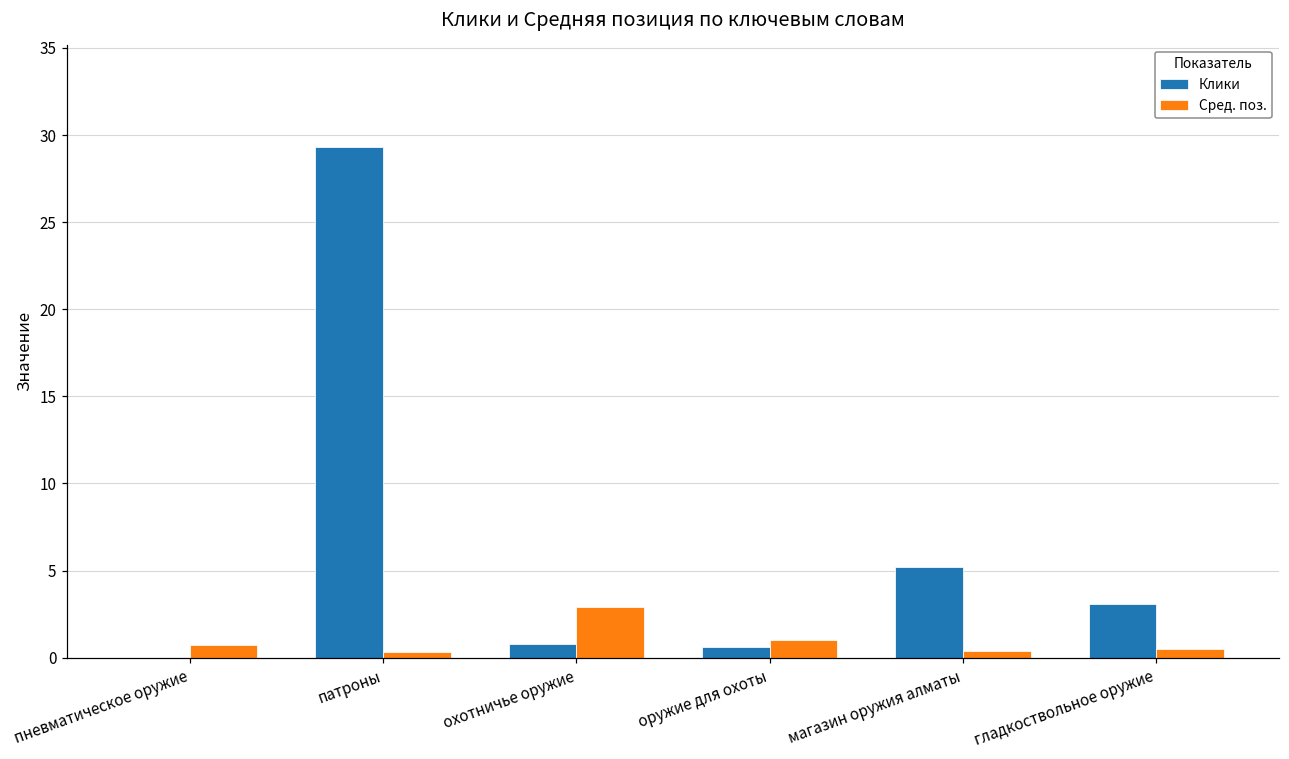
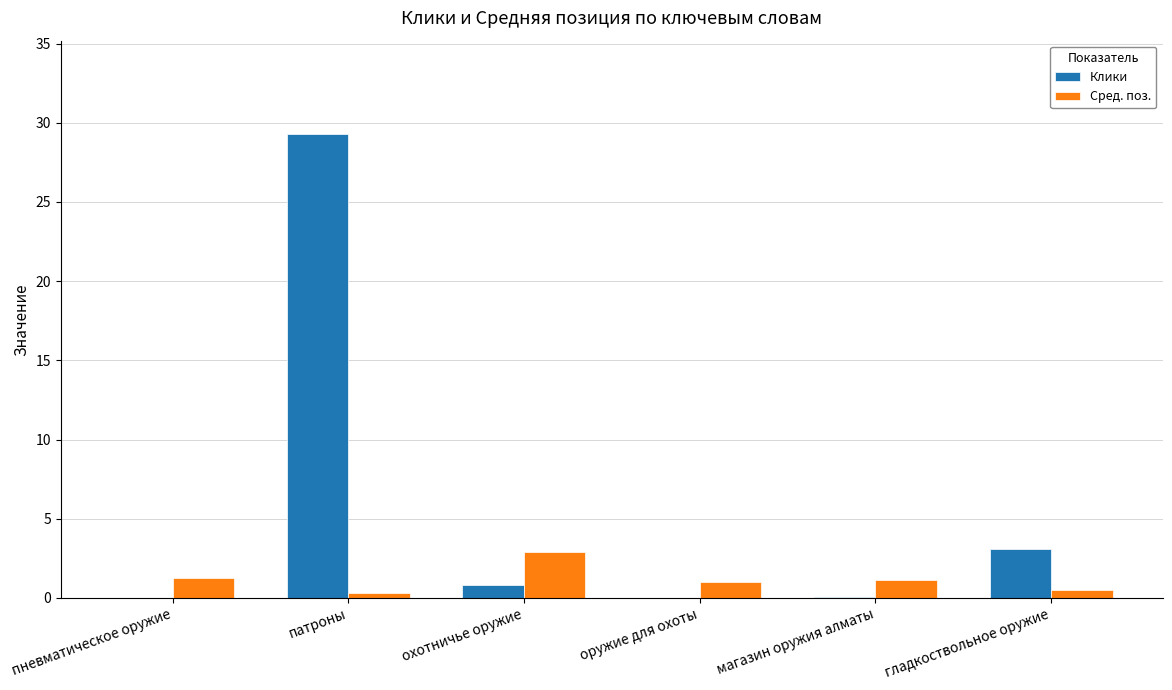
  {
    "Клики": {
      "пневматическое оружие": 0.0,
      "патроны": 29.3,
      "охотничье оружие": 0.8,
-     "оружие для охоты": 0.6,
-     "магазин оружия алматы": 5.2,
+     "оружие для охоты": 0.0,
+     "магазин оружия алматы": 0.0,
      "гладкоствольное оружие": 3.1
    },
    "Сред. поз.": {
-     "пневматическое оружие": 0.7,
+     "пневматическое оружие": 1.3,
      "патроны": 0.3,
      "охотничье оружие": 2.9,
      "оружие для охоты": 1.0,
-     "магазин оружия алматы": 0.4,
+     "магазин оружия алматы": 1.1,
      "гладкоствольное оружие": 0.5
    }
  }
